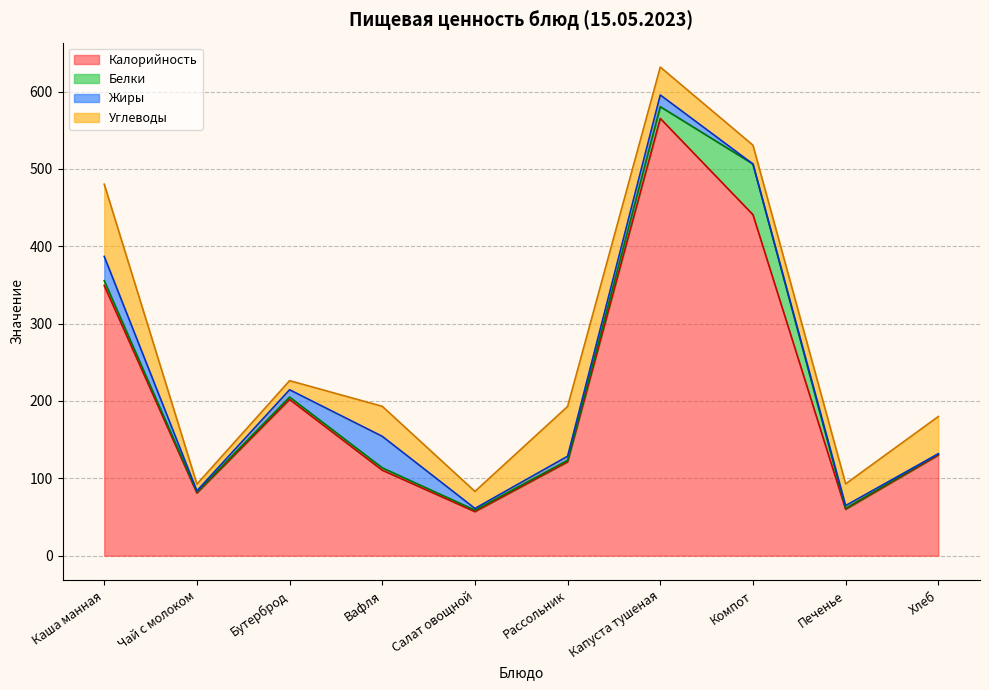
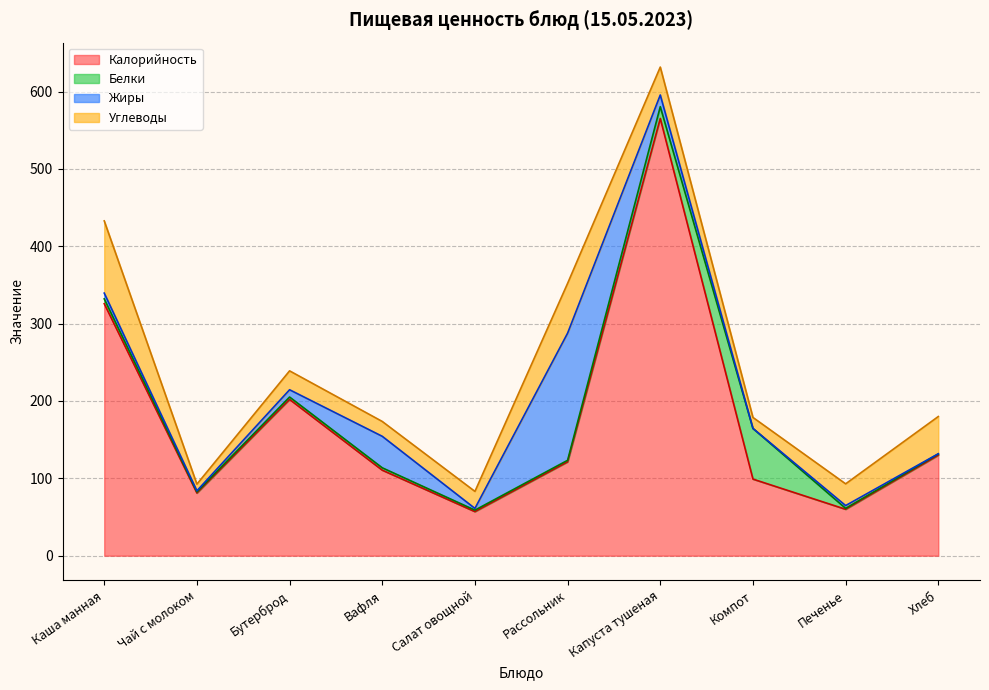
  {
    "Калорийность": {
-     "Каша манная": 350,
+     "Каша манная": 330,
      "Капуста тушеная": 570,
-     "Компот": 440
+     "Компот": 100
    },
    "Белки": {
      "Каша манная": 10,
      "Капуста тушеная": 20
    },
    "Жиры": {
-     "Каша манная": 30,
+     "Каша манная": 10,
      "Бутерброд": 10,
      "Вафля": 40,
-     "Рассольник": 10,
+     "Рассольник": 160,
      "Капуста тушеная": 20,
      "Печенье": 0
    },
    "Углеводы": {
      "Каша манная": 90,
      "Чай с молоком": 10,
-     "Бутерброд": 10,
-     "Вафля": 40,
+     "Бутерброд": 20,
+     "Вафля": 20,
      "Салат овощной": 20,
      "Рассольник": 60,
      "Капуста тушеная": 40,
-     "Компот": 20,
+     "Компот": 10,
      "Печенье": 30,
      "Хлеб": 50
    }
  }
